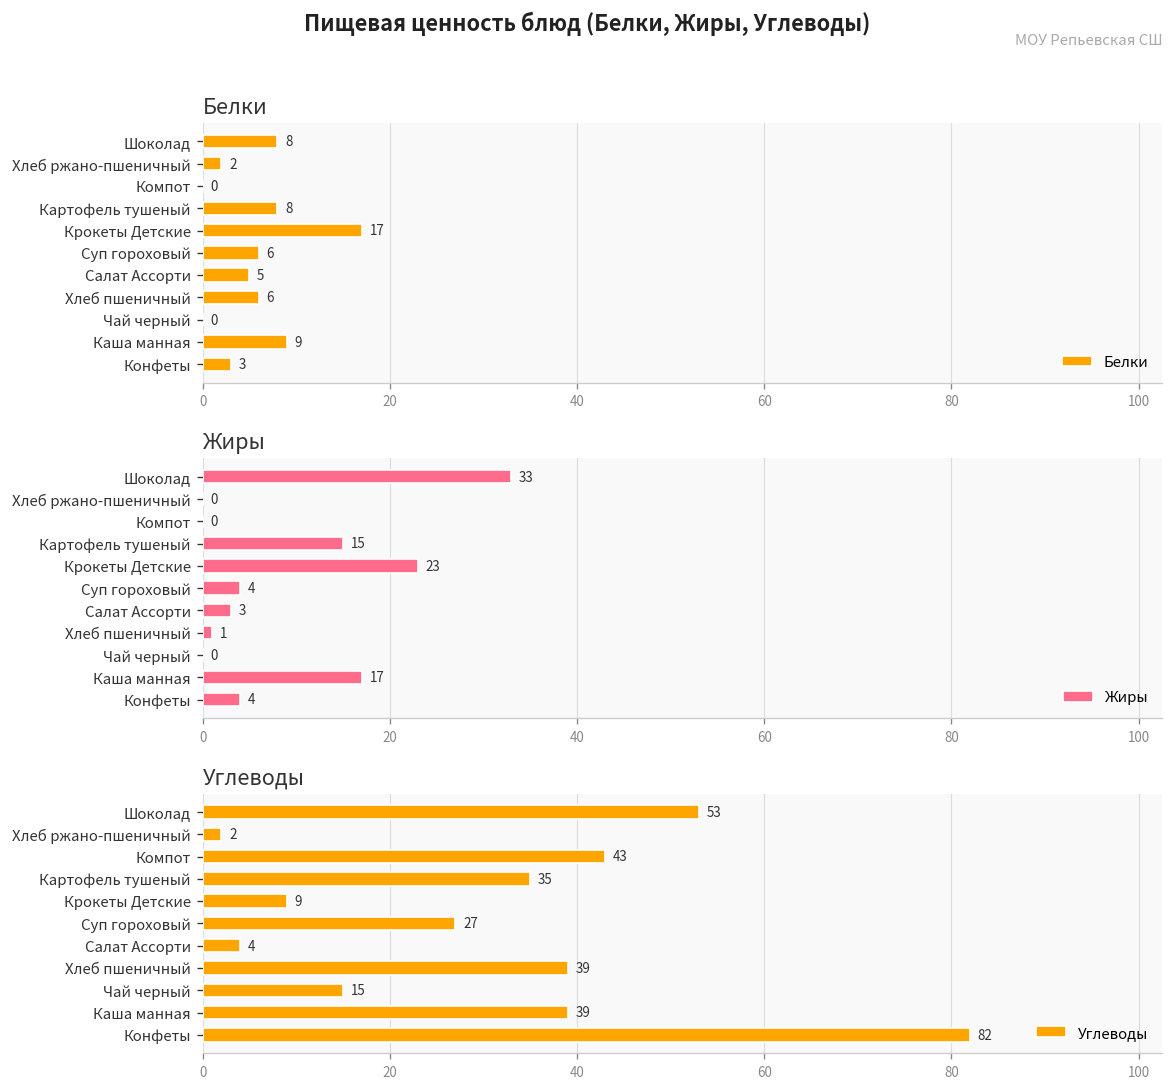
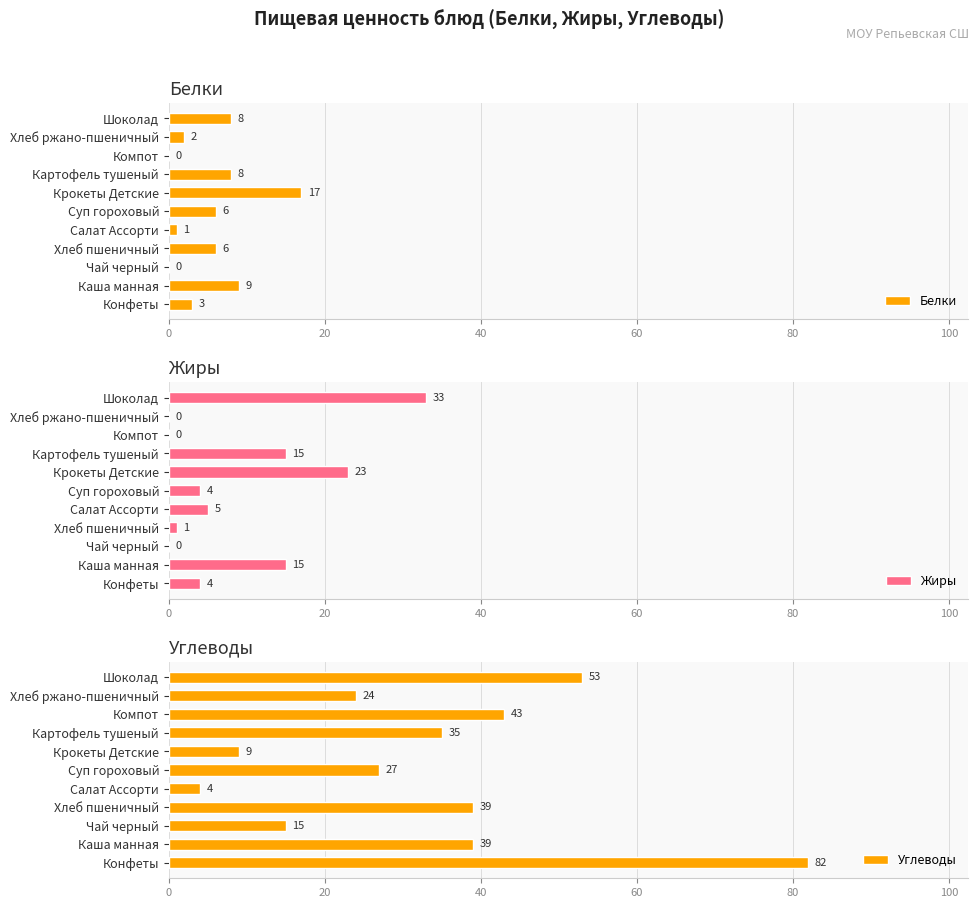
  {
    "Белки": {
      "Шоколад": 8,
      "Хлеб ржано-пшеничный": 2,
      "Компот": 0,
      "Картофель тушеный": 8,
      "Крокеты Детские": 17,
      "Суп гороховый": 6,
-     "Салат Ассорти": 5,
+     "Салат Ассорти": 1,
      "Хлеб пшеничный": 6,
      "Чай черный": 0,
      "Каша манная": 9,
      "Конфеты": 3
    },
    "Жиры": {
      "Шоколад": 33,
      "Хлеб ржано-пшеничный": 0,
      "Компот": 0,
      "Картофель тушеный": 15,
      "Крокеты Детские": 23,
      "Суп гороховый": 4,
-     "Салат Ассорти": 3,
+     "Салат Ассорти": 5,
      "Хлеб пшеничный": 1,
      "Чай черный": 0,
-     "Каша манная": 17,
+     "Каша манная": 15,
      "Конфеты": 4
    },
    "Углеводы": {
      "Шоколад": 53,
-     "Хлеб ржано-пшеничный": 2,
+     "Хлеб ржано-пшеничный": 24,
      "Компот": 43,
      "Картофель тушеный": 35,
      "Крокеты Детские": 9,
      "Суп гороховый": 27,
      "Салат Ассорти": 4,
      "Хлеб пшеничный": 39,
      "Чай черный": 15,
      "Каша манная": 39,
      "Конфеты": 82
    }
  }
